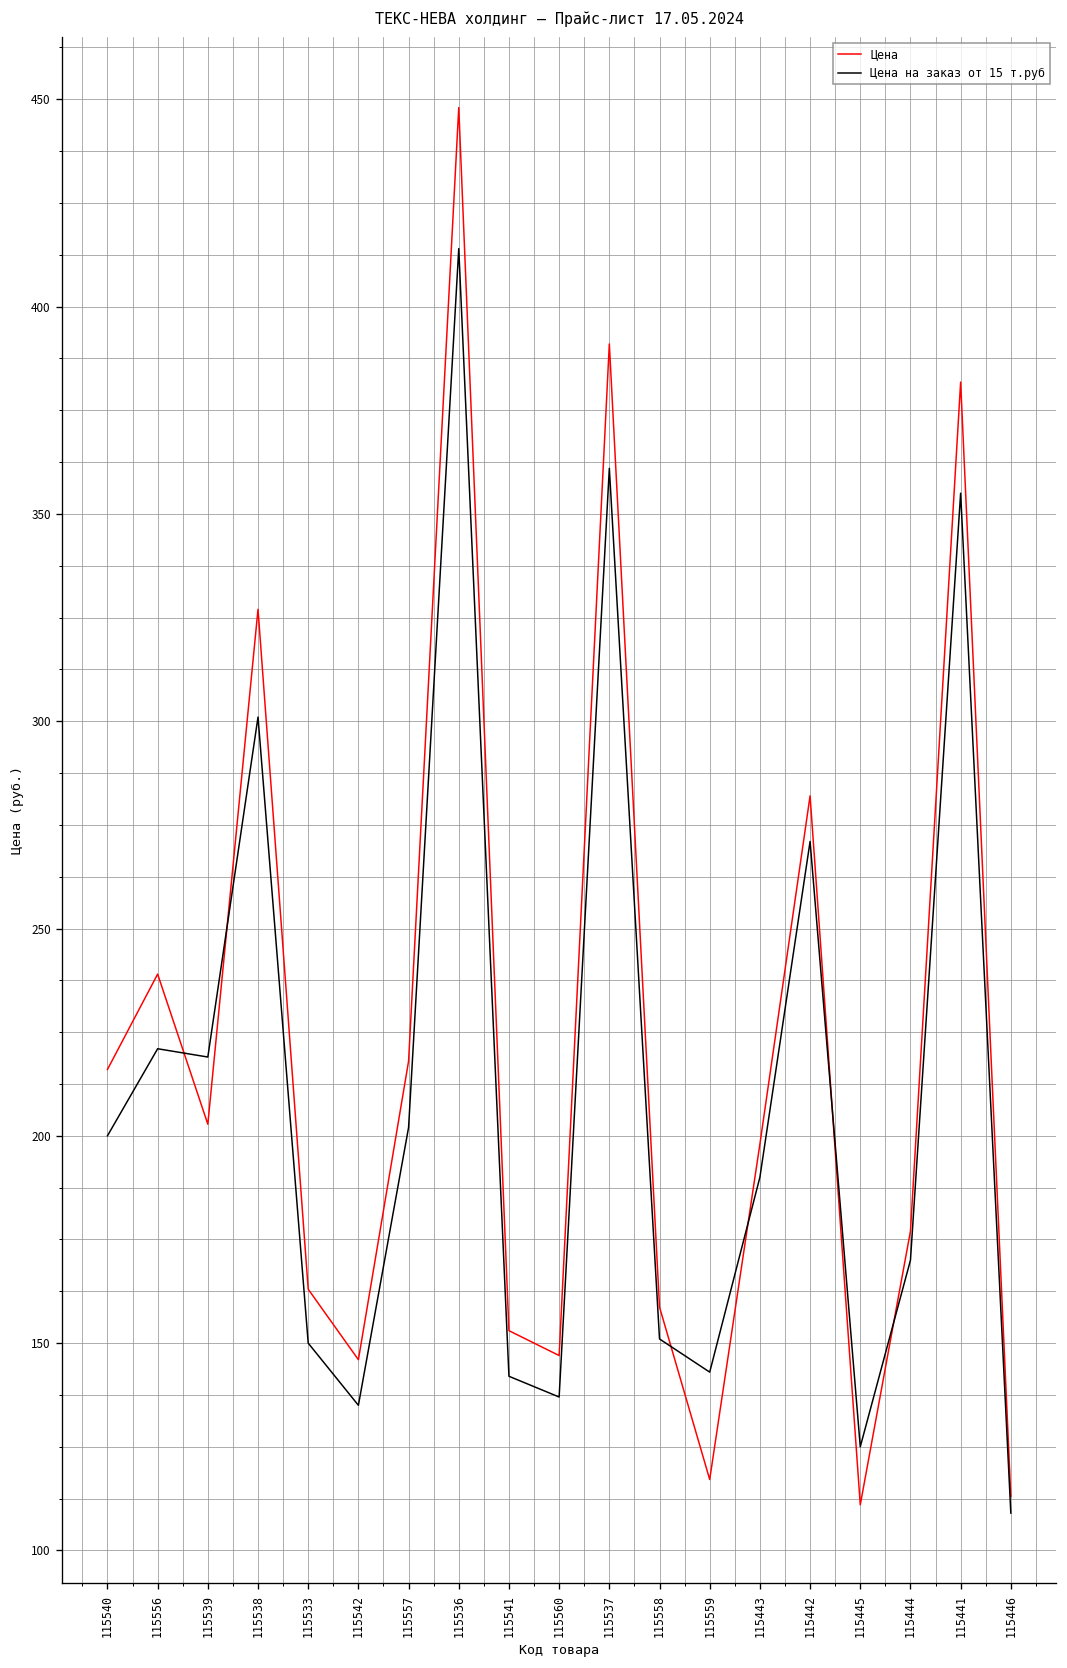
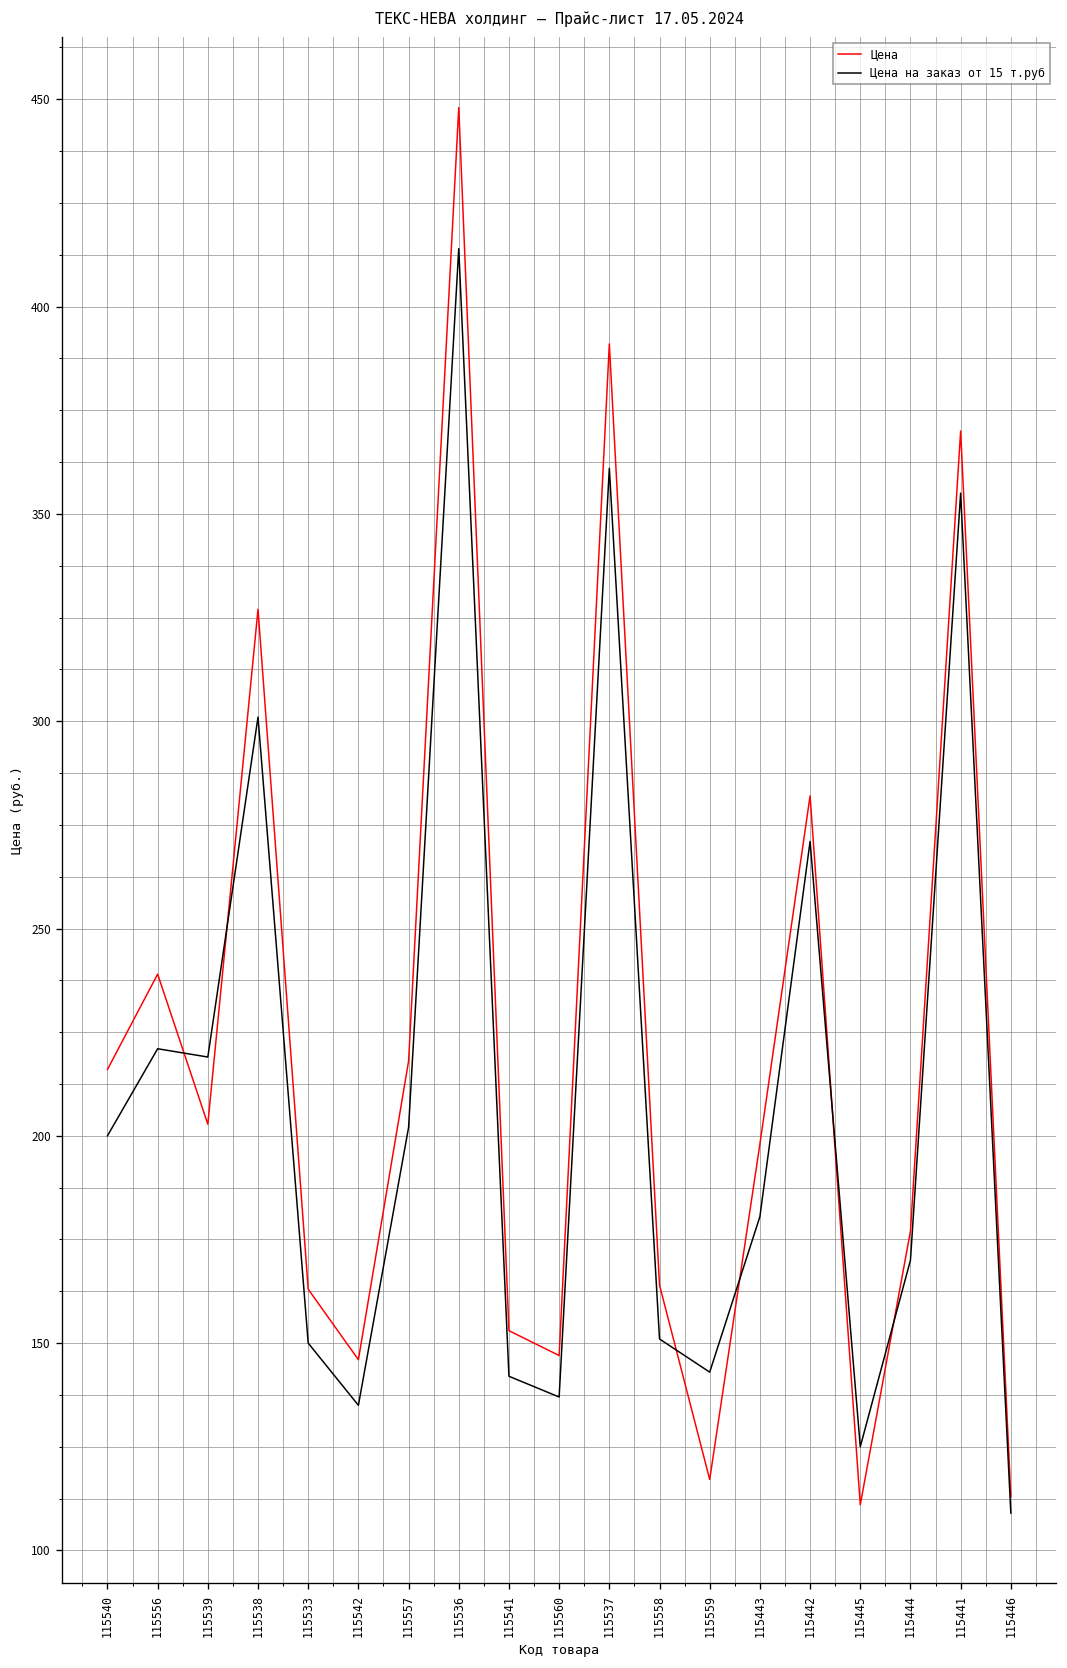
  {
    "Цена": {
      "115540": 216,
      "115556": 239,
      "115539": 203,
      "115538": 327,
      "115533": 163,
      "115542": 146,
      "115557": 218,
      "115536": 448,
      "115541": 153,
      "115560": 147,
      "115537": 391,
-     "115558": 159,
+     "115558": 164,
      "115559": 117,
      "115443": 198,
      "115442": 282,
      "115445": 111,
      "115444": 177,
-     "115441": 382,
+     "115441": 370,
      "115446": 113
    },
    "Цена на заказ от 15 т.руб": {
      "115540": 200,
      "115556": 221,
      "115539": 219,
      "115538": 301,
      "115533": 150,
      "115542": 135,
      "115557": 202,
      "115536": 414,
      "115541": 142,
      "115560": 137,
      "115537": 361,
      "115558": 151,
      "115559": 143,
-     "115443": 190,
+     "115443": 181,
      "115442": 271,
      "115445": 125,
      "115444": 170,
      "115441": 355,
      "115446": 109
    }
  }
